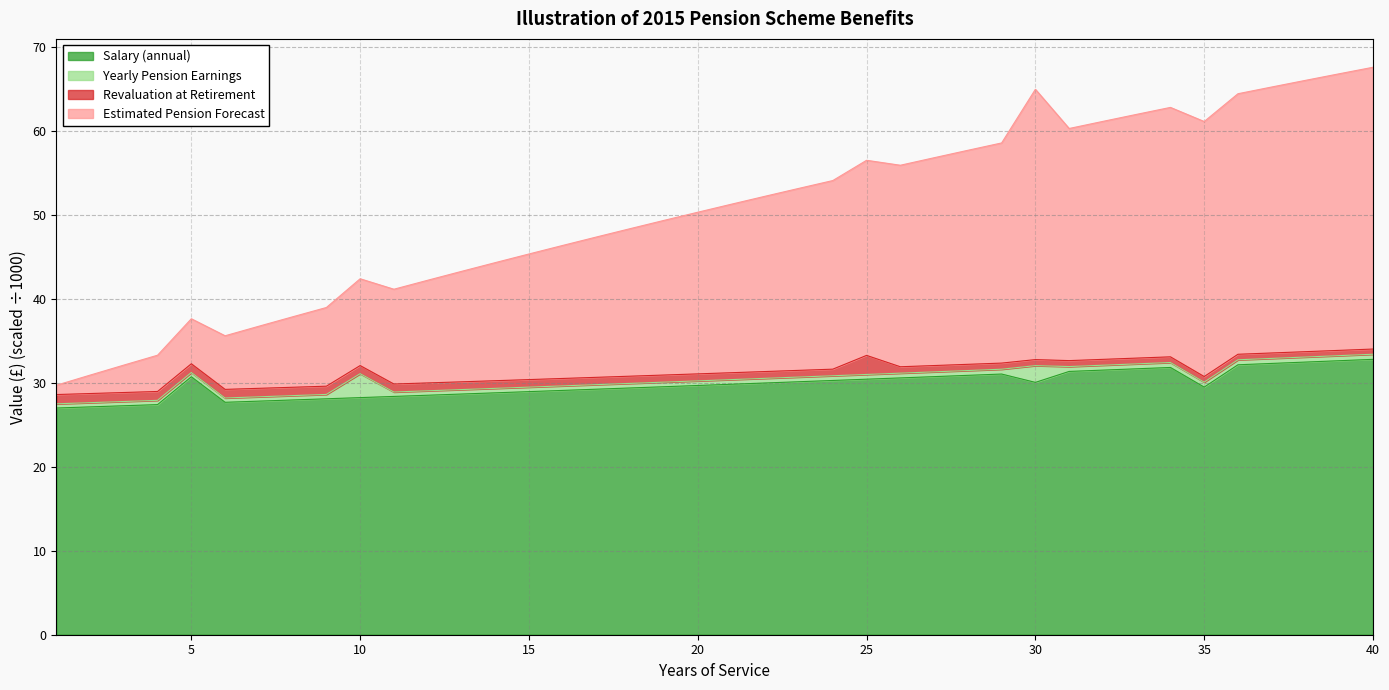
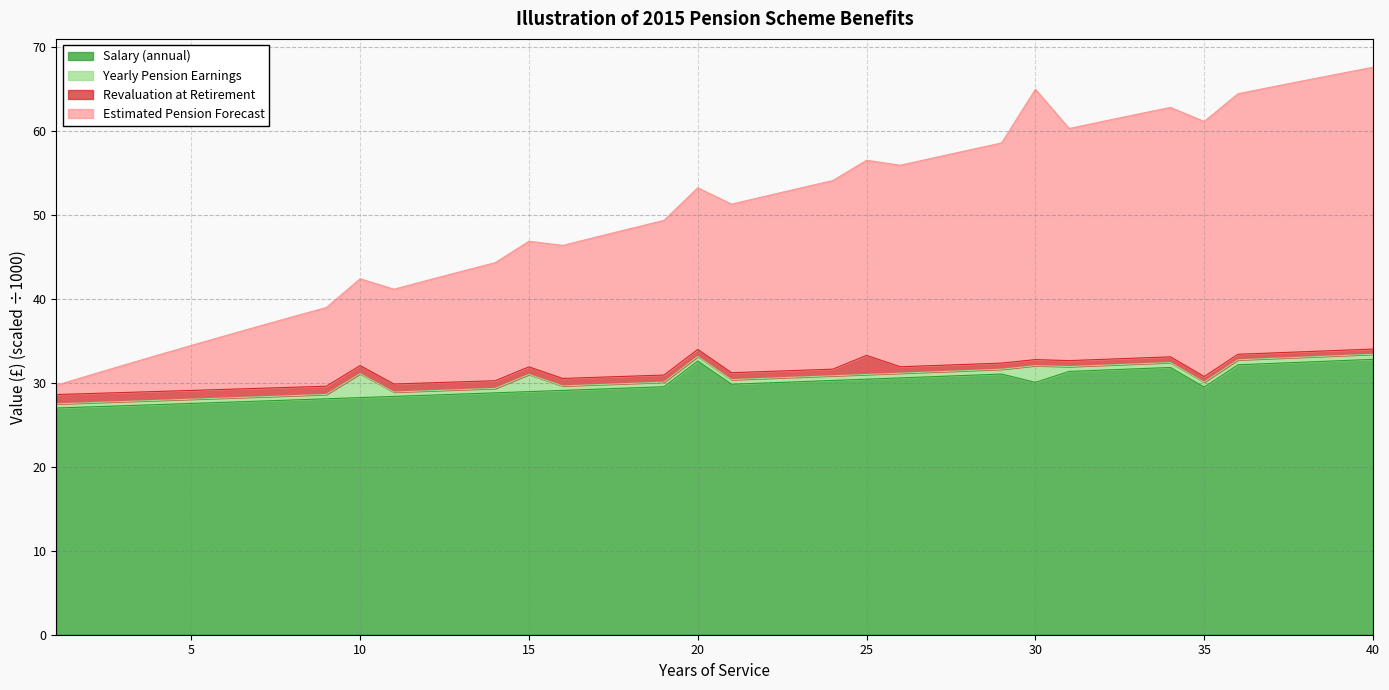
  {
    "Salary (annual)": {
-     "5": 31,
+     "5": 28,
      "10": 28,
      "15": 29,
-     "20": 30,
+     "20": 33,
      "25": 30,
      "30": 30,
      "35": 29,
      "40": 33
    },
    "Yearly Pension Earnings": {
      "5": 1,
      "10": 3,
-     "15": 1,
+     "15": 2,
      "20": 1,
      "25": 1,
      "30": 2,
      "35": 1,
      "40": 1
    },
    "Revaluation at Retirement": {
      "5": 1,
      "10": 1,
      "15": 1,
      "20": 1,
      "25": 2,
      "30": 1,
      "35": 1,
      "40": 1
    },
    "Estimated Pension Forecast": {
      "5": 5,
      "10": 10,
      "15": 15,
      "20": 19,
      "25": 23,
      "30": 32,
      "35": 30,
      "40": 34
    }
  }
